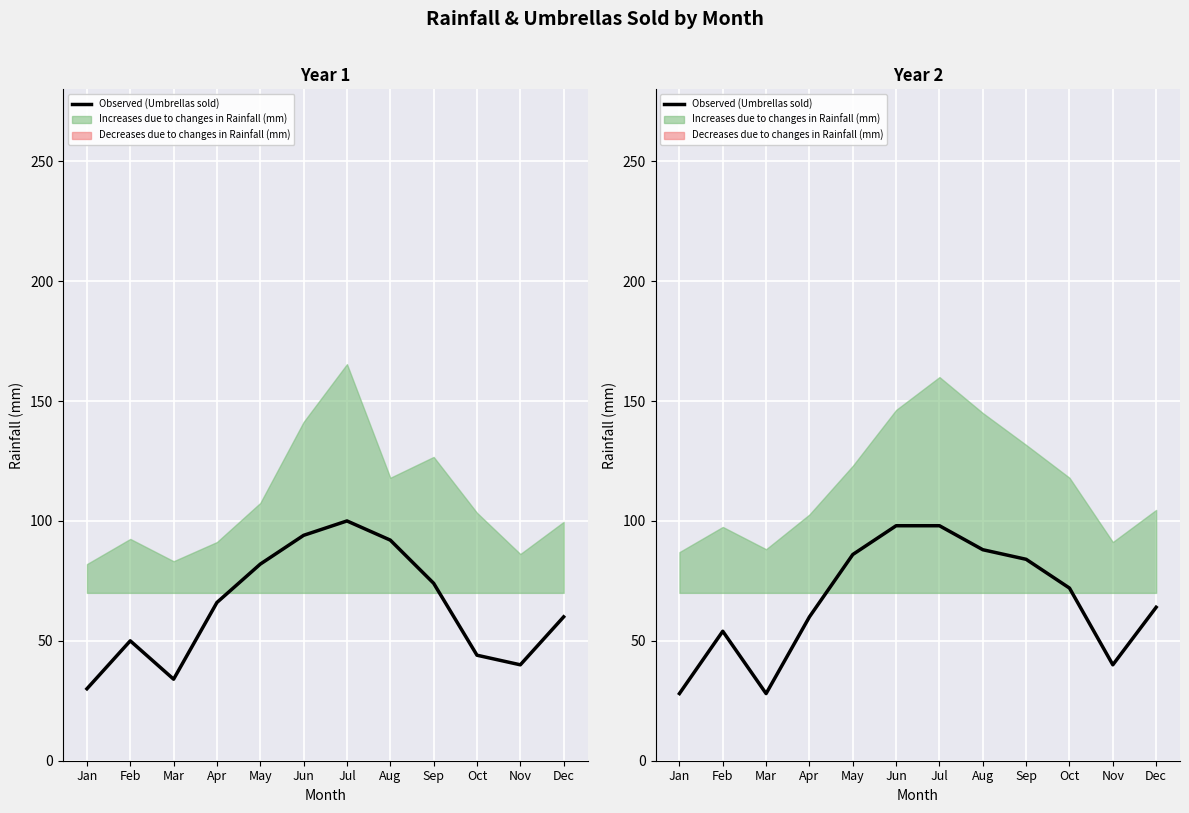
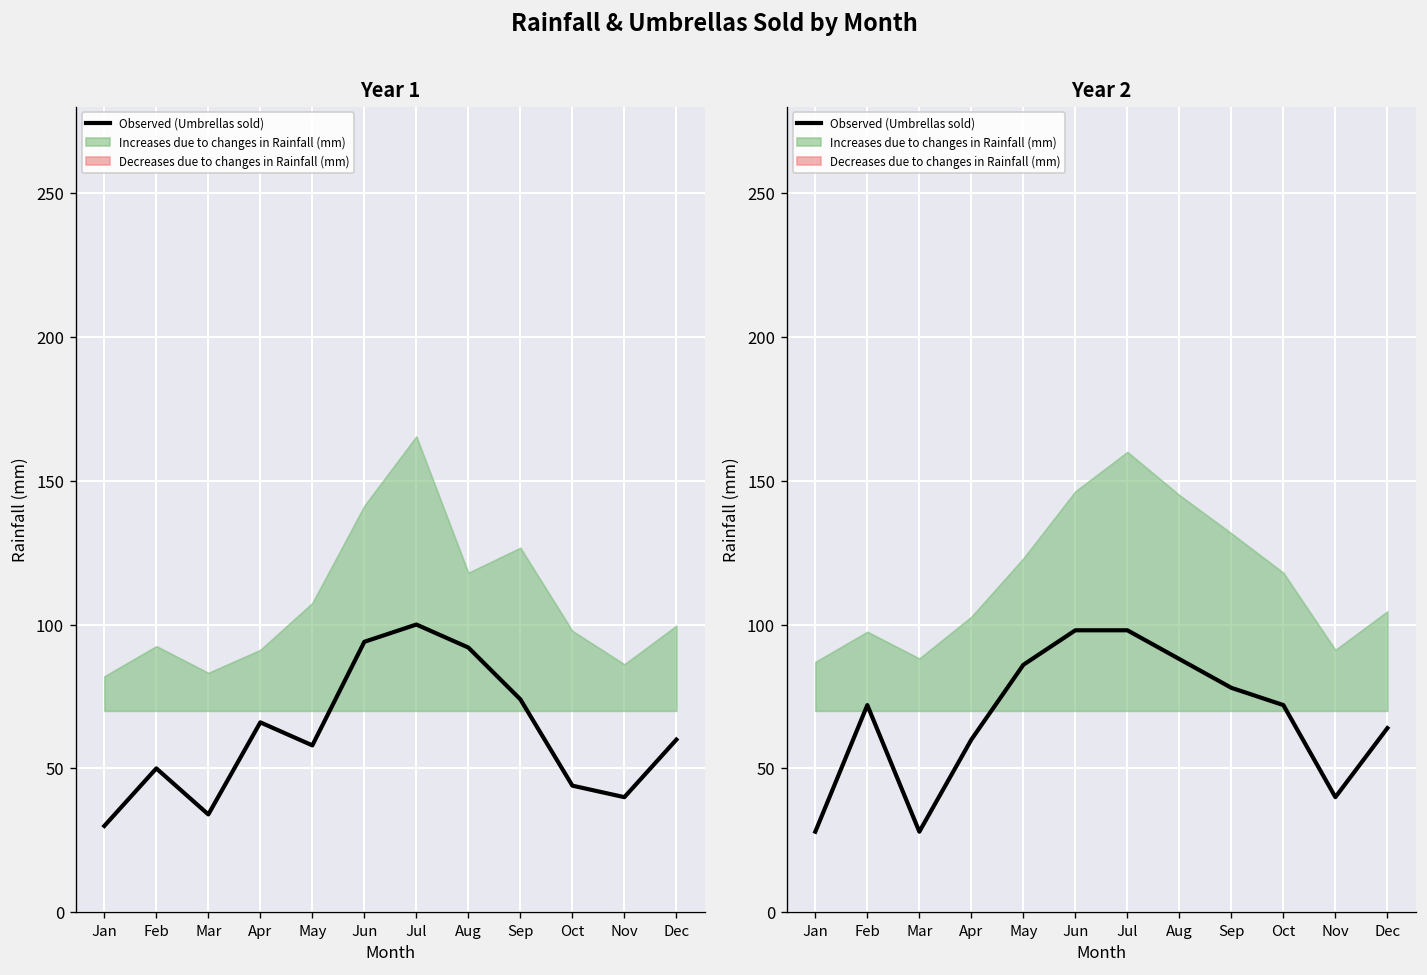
  {
    "Year 1": {
      "Observed (Umbrellas sold)": {
        "Jan": 30,
        "Feb": 50,
        "Mar": 34,
        "Apr": 66,
-       "May": 82,
+       "May": 58,
        "Jun": 94,
        "Jul": 100,
        "Aug": 92,
        "Sep": 74,
        "Oct": 44,
        "Nov": 40,
        "Dec": 60
      },
      "Increases due to changes in Rainfall (mm)": {
        "Jan": 82,
        "Feb": 93,
        "Mar": 83,
        "Apr": 91,
        "May": 108,
        "Jun": 141,
        "Jul": 165,
        "Aug": 118,
        "Sep": 127,
-       "Oct": 103,
+       "Oct": 98,
        "Nov": 86,
        "Dec": 100
      }
    },
    "Year 2": {
      "Observed (Umbrellas sold)": {
        "Jan": 28,
-       "Feb": 54,
+       "Feb": 72,
        "Mar": 28,
        "Apr": 60,
        "May": 86,
        "Jun": 98,
        "Jul": 98,
        "Aug": 88,
-       "Sep": 84,
+       "Sep": 78,
        "Oct": 72,
        "Nov": 40,
        "Dec": 64
      },
      "Increases due to changes in Rainfall (mm)": {
        "Jan": 87,
        "Feb": 98,
        "Mar": 88,
        "Apr": 103,
        "May": 123,
        "Jun": 146,
        "Jul": 160,
        "Aug": 145,
        "Sep": 132,
        "Oct": 118,
        "Nov": 91,
        "Dec": 105
      }
    }
  }
